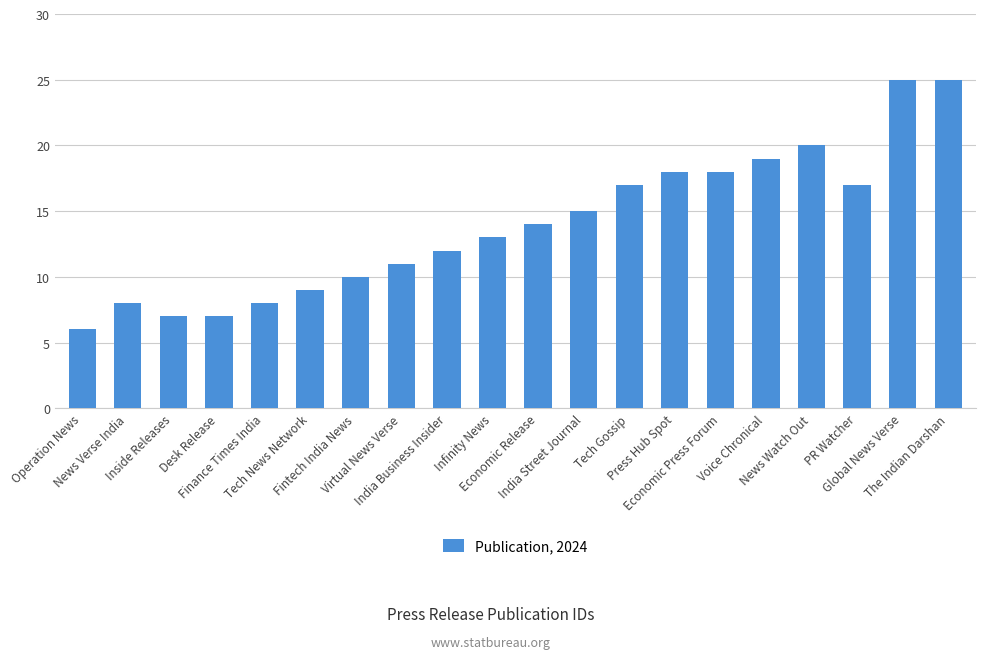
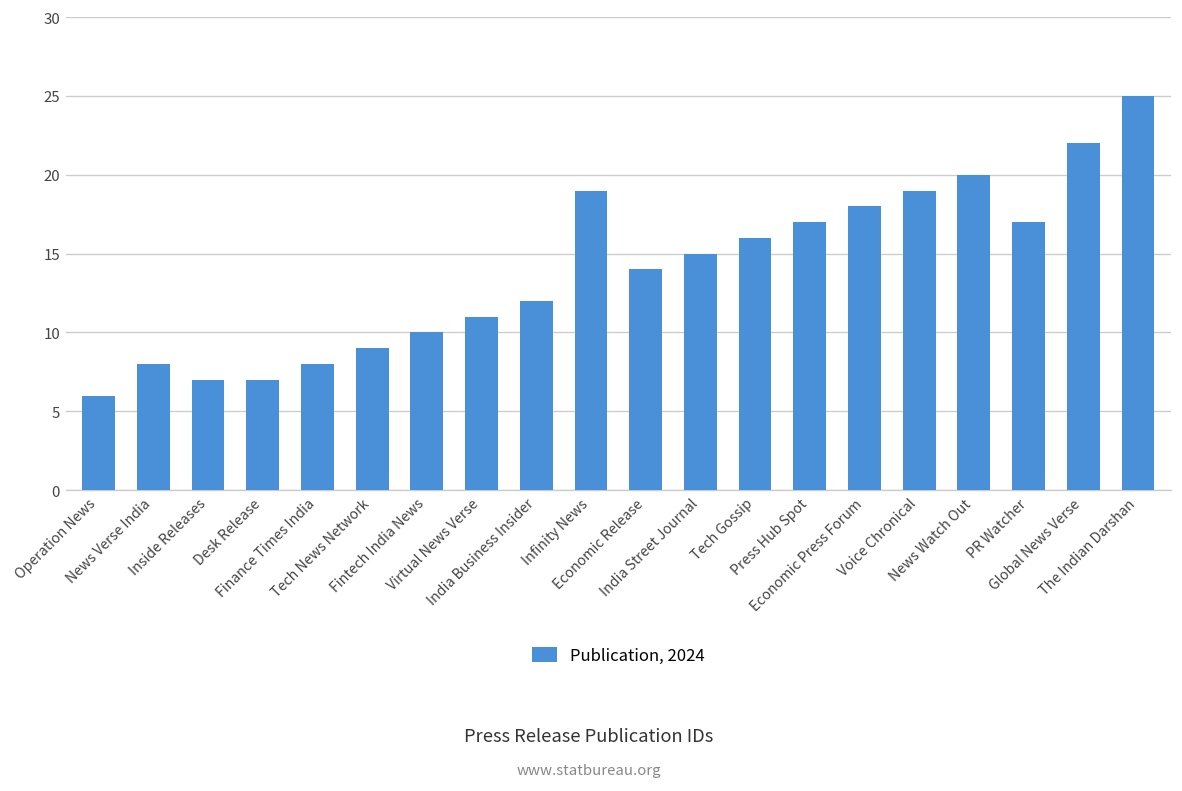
  {
    "Operation News": 6,
    "News Verse India": 8,
    "Inside Releases": 7,
    "Desk Release": 7,
    "Finance Times India": 8,
    "Tech News Network": 9,
    "Fintech India News": 10,
    "Virtual News Verse": 11,
    "India Business Insider": 12,
-   "Infinity News": 13,
+   "Infinity News": 19,
    "Economic Release": 14,
    "India Street Journal": 15,
-   "Tech Gossip": 17,
-   "Press Hub Spot": 18,
+   "Tech Gossip": 16,
+   "Press Hub Spot": 17,
    "Economic Press Forum": 18,
    "Voice Chronical": 19,
    "News Watch Out": 20,
    "PR Watcher": 17,
-   "Global News Verse": 25,
+   "Global News Verse": 22,
    "The Indian Darshan": 25
  }
